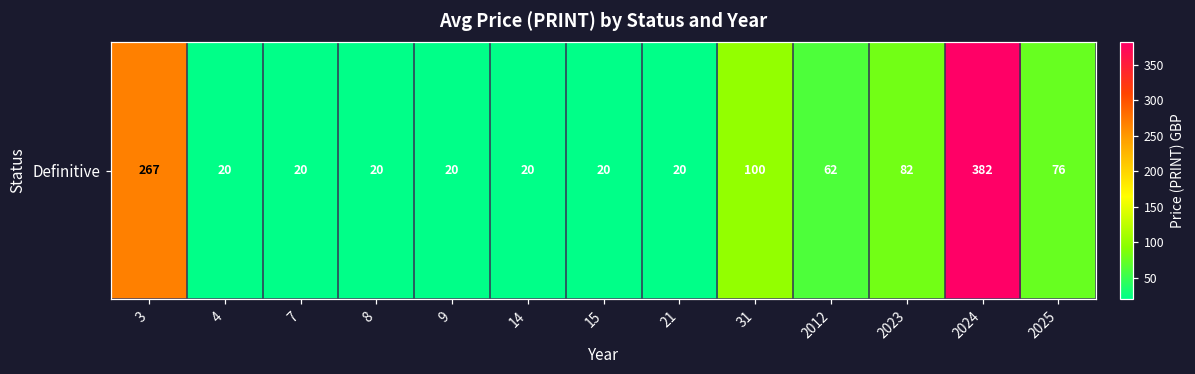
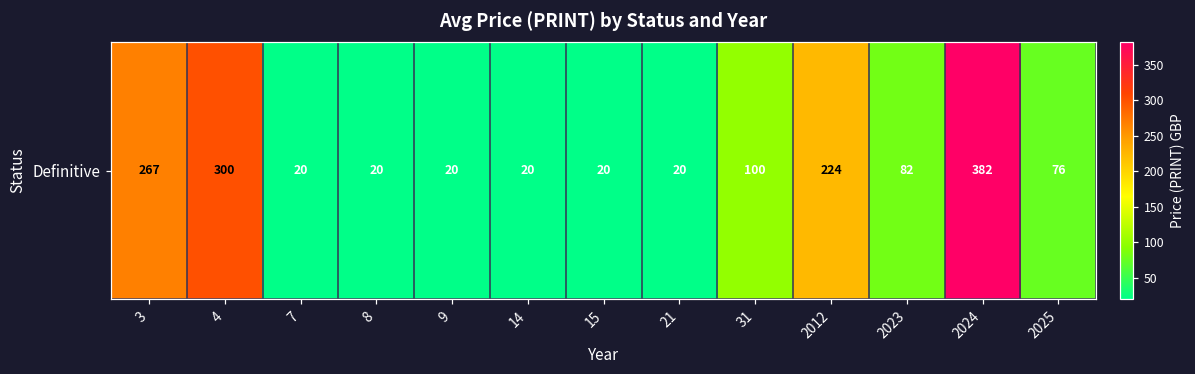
  {
    "Definitive": {
      "3": 267,
-     "4": 20,
+     "4": 300,
      "7": 20,
      "8": 20,
      "9": 20,
      "14": 20,
      "15": 20,
      "21": 20,
      "31": 100,
-     "2012": 62,
+     "2012": 224,
      "2023": 82,
      "2024": 382,
      "2025": 76
    }
  }
